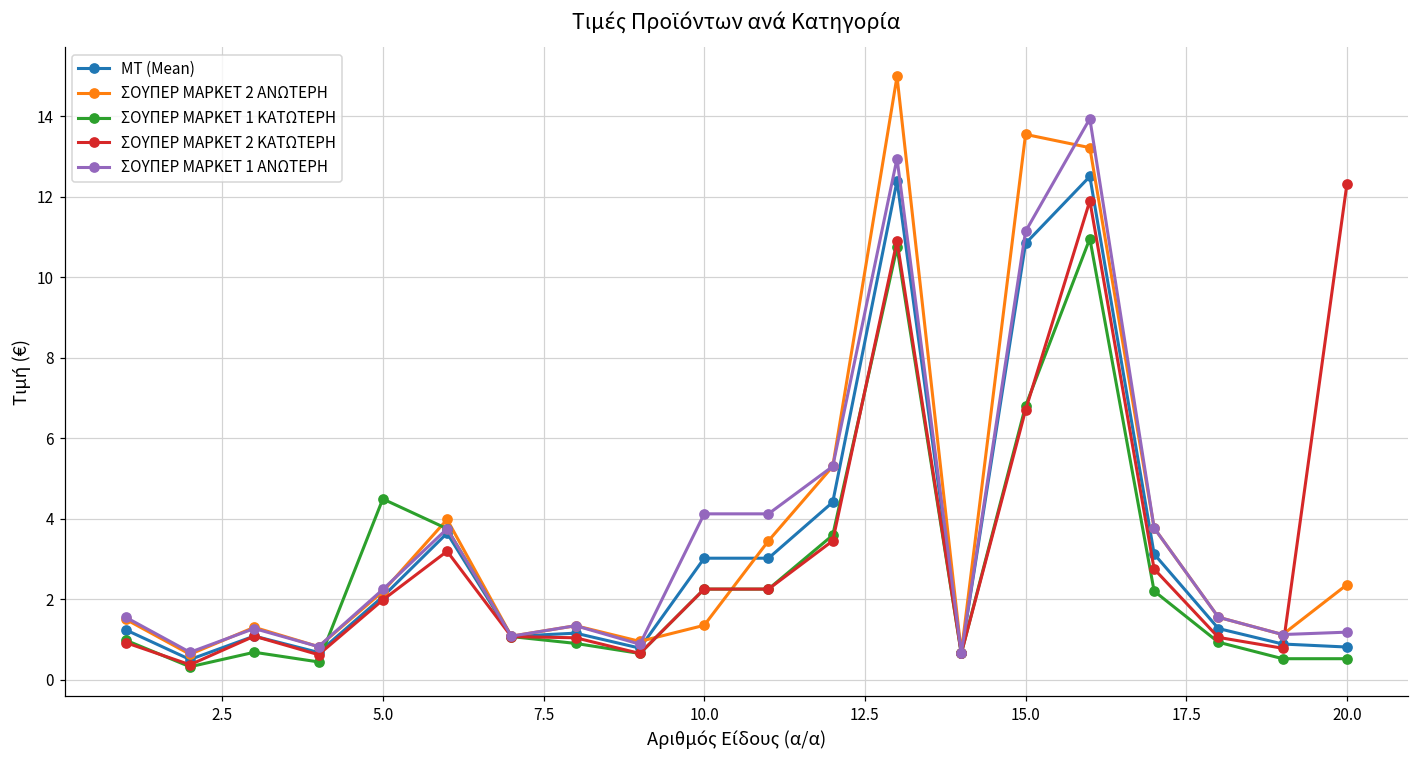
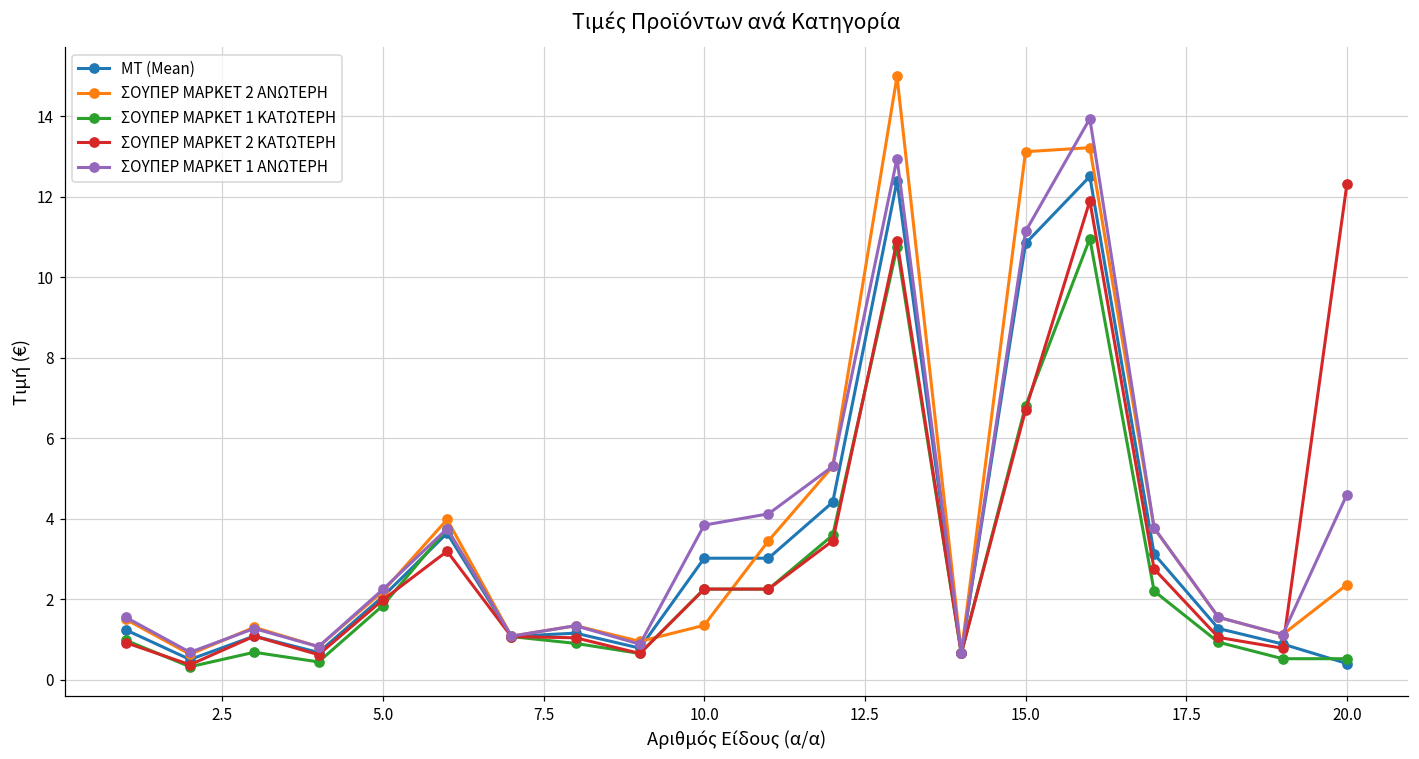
  {
    "ΜΤ (Mean)": {
      "5.0": 2.1,
      "10.0": 3.0,
      "15.0": 10.8,
-     "20.0": 0.8
+     "20.0": 0.4
    },
    "ΣΟΥΠΕΡ ΜΑΡΚΕΤ 2 ΑΝΩΤΕΡΗ": {
      "10.0": 1.4,
-     "15.0": 13.6,
+     "15.0": 13.1,
      "20.0": 2.4
    },
    "ΣΟΥΠΕΡ ΜΑΡΚΕΤ 1 ΚΑΤΩΤΕΡΗ": {
-     "5.0": 4.5,
+     "5.0": 1.8,
      "15.0": 6.8,
      "20.0": 0.5
    },
    "ΣΟΥΠΕΡ ΜΑΡΚΕΤ 2 ΚΑΤΩΤΕΡΗ": {
      "5.0": 2.0,
      "15.0": 6.7,
      "20.0": 12.3
    },
    "ΣΟΥΠΕΡ ΜΑΡΚΕΤ 1 ΑΝΩΤΕΡΗ": {
-     "10.0": 4.1,
+     "10.0": 3.8,
      "15.0": 11.1,
-     "20.0": 1.2
+     "20.0": 4.6
    }
  }
